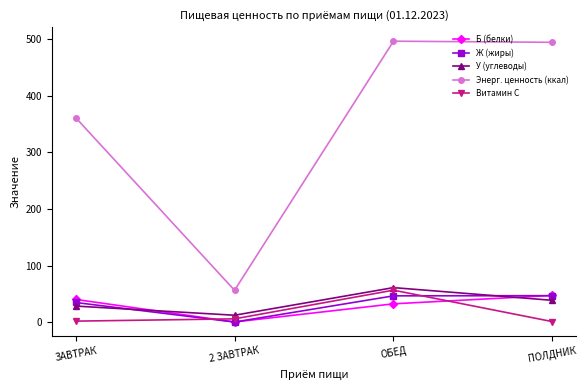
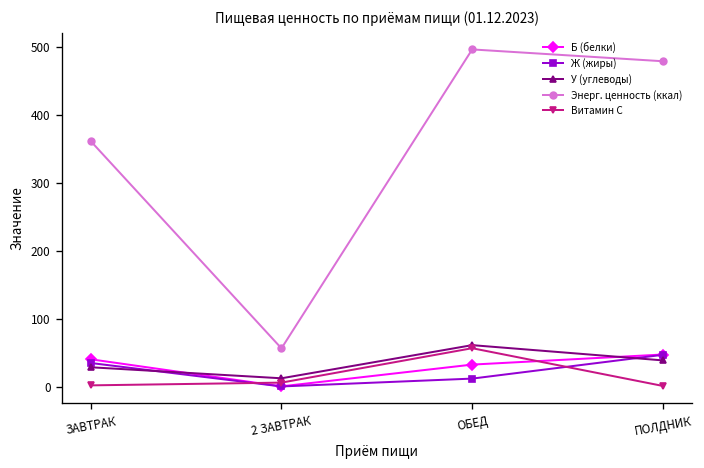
  {
    "Б (белки)": {
      "ЗАВТРАК": 40,
      "ОБЕД": 30
    },
    "Ж (жиры)": {
      "ЗАВТРАК": 30,
-     "ОБЕД": 50
+     "ОБЕД": 10
    },
    "У (углеводы)": {
      "ЗАВТРАК": 30,
      "2 ЗАВТРАК": 10,
      "ОБЕД": 60,
      "ПОЛДНИК": 40
    },
    "Энерг. ценность (ккал)": {
      "ЗАВТРАК": 360,
      "2 ЗАВТРАК": 60,
      "ОБЕД": 500,
-     "ПОЛДНИК": 490
+     "ПОЛДНИК": 480
    },
    "Витамин С": {
      "ЗАВТРАК": 0,
      "2 ЗАВТРАК": 10,
      "ОБЕД": 60,
      "ПОЛДНИК": 0
    }
  }
